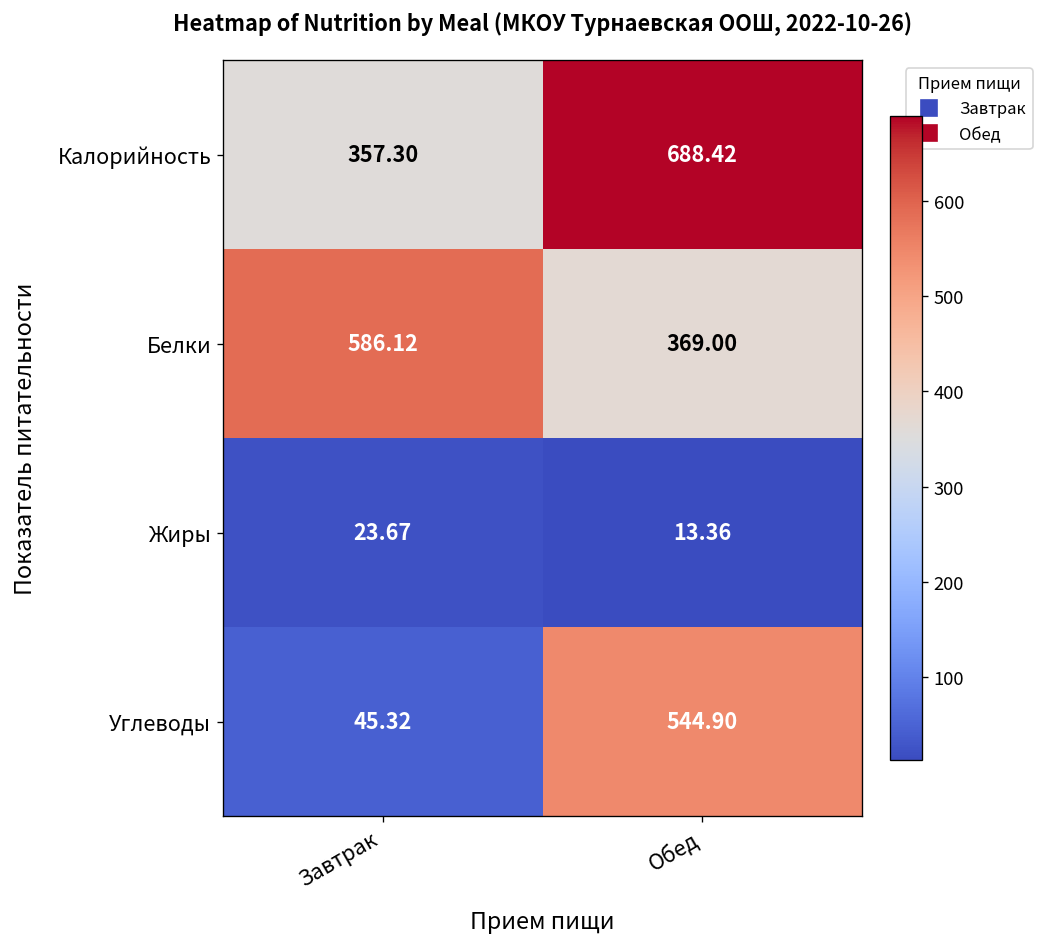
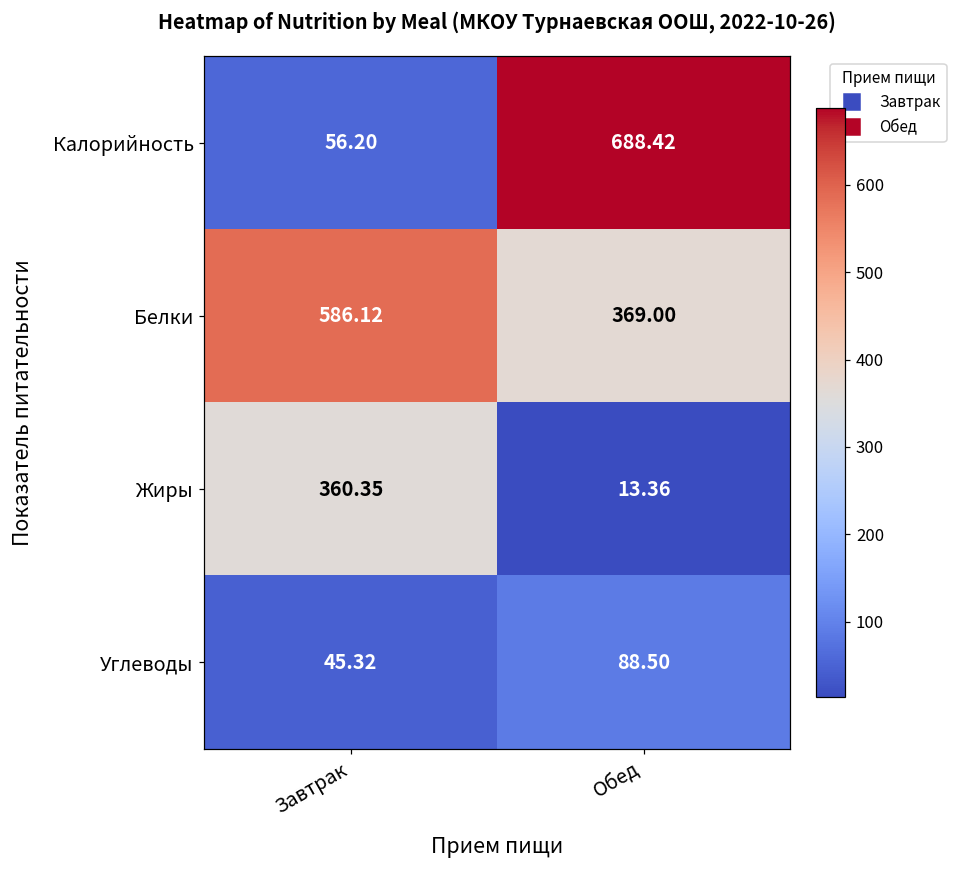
  {
    "Калорийность": {
-     "Завтрак": 357.30,
+     "Завтрак": 56.20,
      "Обед": 688.42
    },
    "Белки": {
      "Завтрак": 586.12,
      "Обед": 369.00
    },
    "Жиры": {
-     "Завтрак": 23.67,
+     "Завтрак": 360.35,
      "Обед": 13.36
    },
    "Углеводы": {
      "Завтрак": 45.32,
-     "Обед": 544.90
+     "Обед": 88.50
    }
  }
